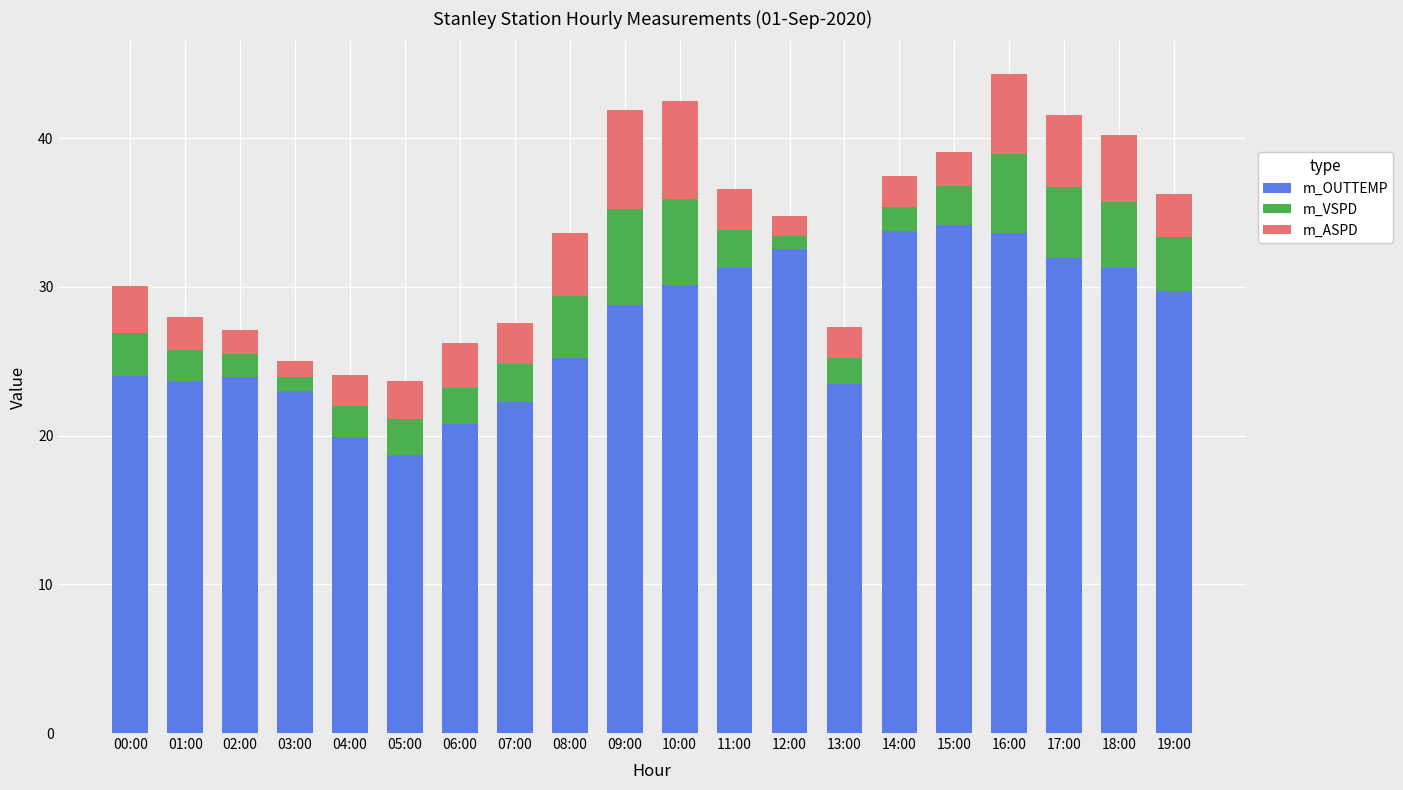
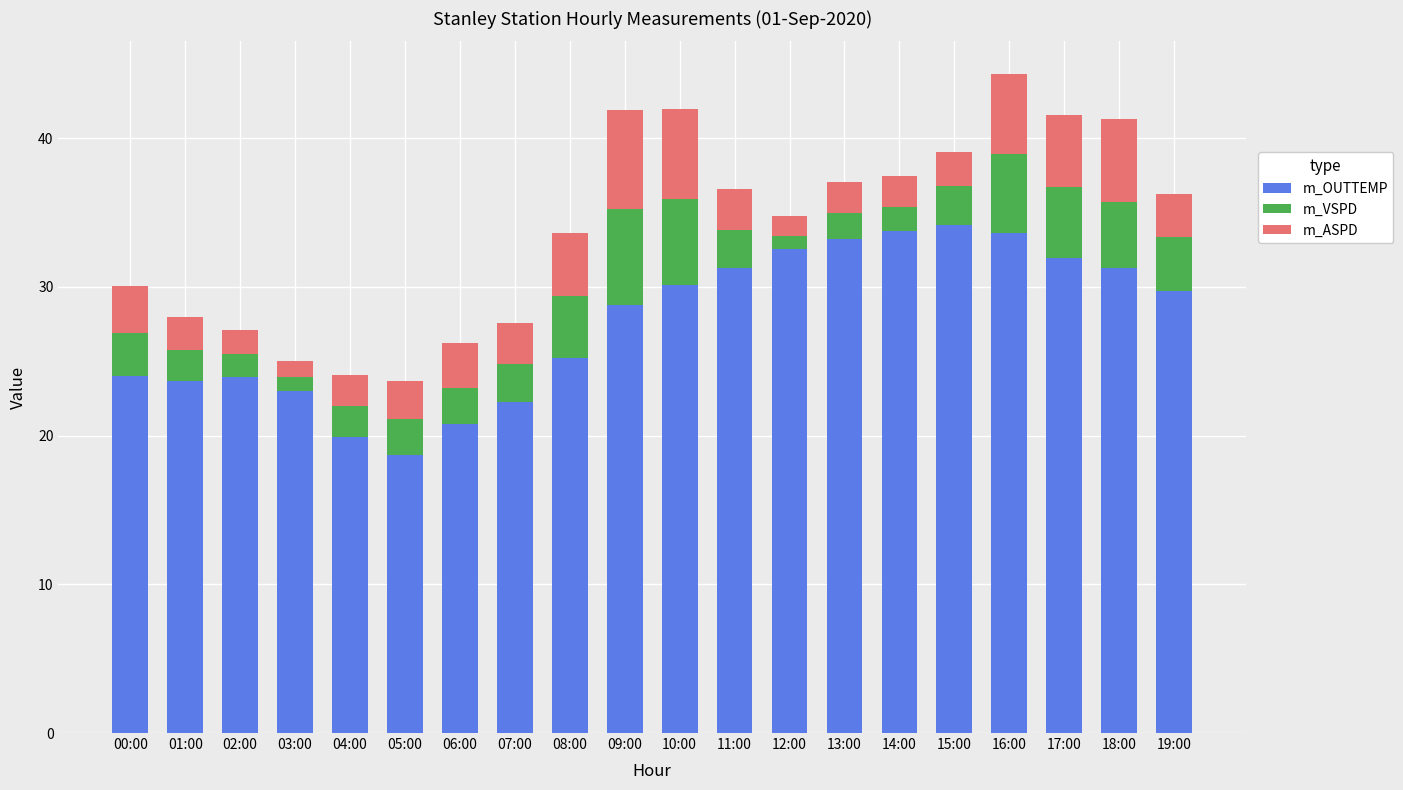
  {
    "m_OUTTEMP": {
      "00:00": 24.0,
      "01:00": 23.7,
      "02:00": 23.9,
      "03:00": 23.0,
      "04:00": 19.9,
      "05:00": 18.7,
      "06:00": 20.8,
      "07:00": 22.3,
      "08:00": 25.2,
      "09:00": 28.8,
      "10:00": 30.1,
      "11:00": 31.3,
      "12:00": 32.5,
-     "13:00": 23.5,
+     "13:00": 33.2,
      "14:00": 33.7,
      "15:00": 34.1,
      "16:00": 33.6,
      "17:00": 31.9,
      "18:00": 31.3,
      "19:00": 29.7
    },
    "m_VSPD": {
      "00:00": 2.9,
      "01:00": 2.1,
      "02:00": 1.6,
      "03:00": 0.9,
      "04:00": 2.0,
      "05:00": 2.4,
      "06:00": 2.4,
      "07:00": 2.6,
      "08:00": 4.1,
      "09:00": 6.4,
      "10:00": 5.8,
      "11:00": 2.6,
      "12:00": 0.9,
      "13:00": 1.7,
      "14:00": 1.6,
      "15:00": 2.7,
      "16:00": 5.3,
      "17:00": 4.8,
      "18:00": 4.5,
      "19:00": 3.6
    },
    "m_ASPD": {
      "00:00": 3.2,
      "01:00": 2.2,
      "02:00": 1.6,
      "03:00": 1.1,
      "04:00": 2.1,
      "05:00": 2.5,
      "06:00": 3.0,
      "07:00": 2.8,
      "08:00": 4.2,
      "09:00": 6.7,
-     "10:00": 6.6,
+     "10:00": 6.0,
      "11:00": 2.8,
      "12:00": 1.3,
      "13:00": 2.1,
      "14:00": 2.1,
      "15:00": 2.3,
      "16:00": 5.4,
      "17:00": 4.9,
-     "18:00": 4.5,
+     "18:00": 5.5,
      "19:00": 2.9
    }
  }
